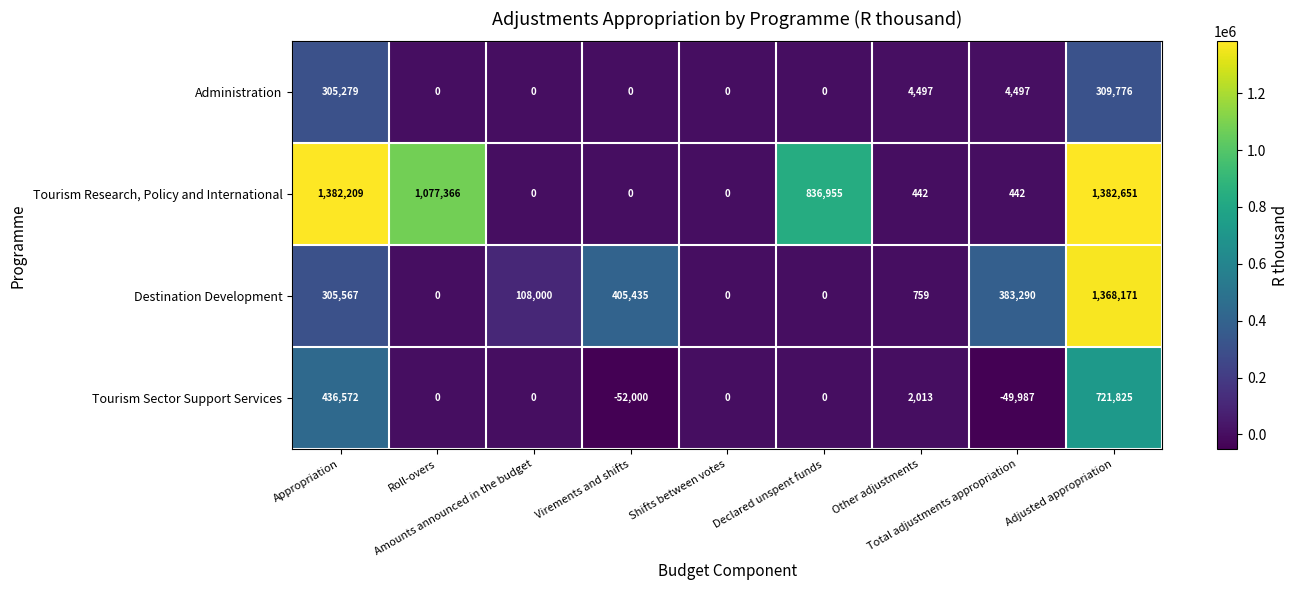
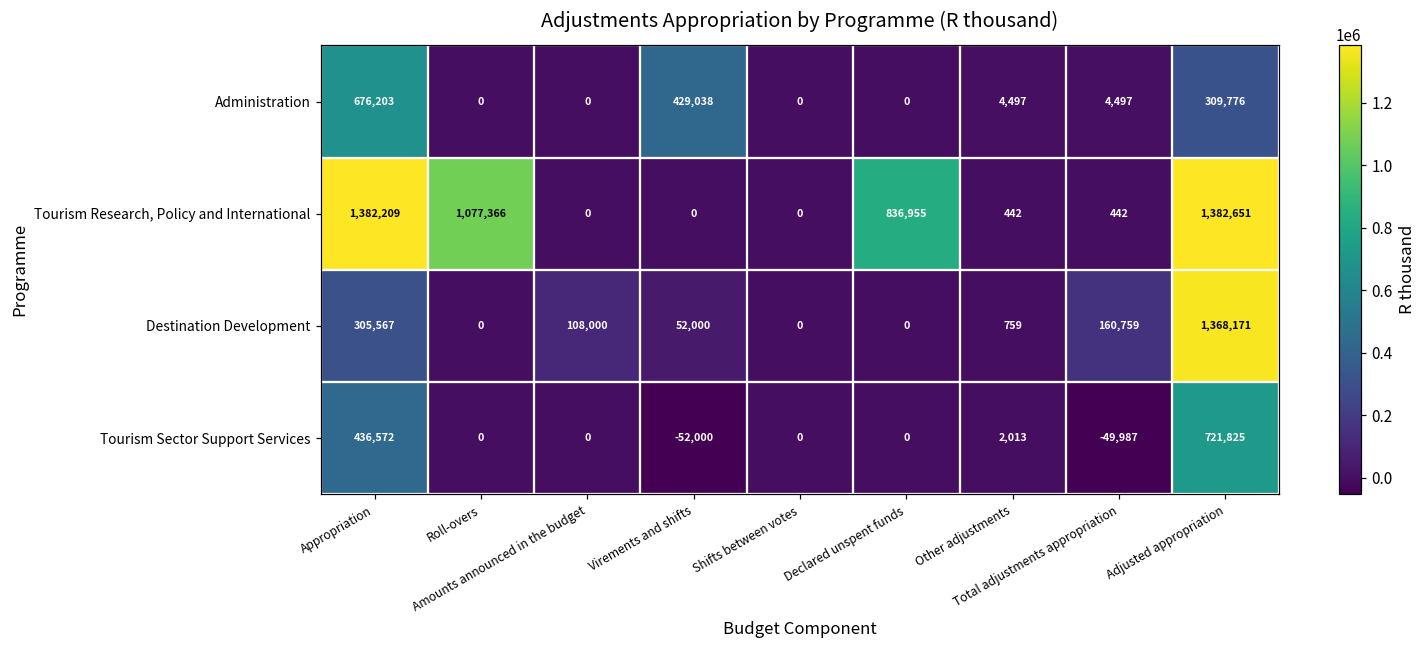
  {
    "Administration": {
-     "Appropriation": "305,279",
+     "Appropriation": "676,203",
      "Roll-overs": "0",
      "Amounts announced in the budget": "0",
-     "Virements and shifts": "0",
+     "Virements and shifts": "429,038",
      "Shifts between votes": "0",
      "Declared unspent funds": "0",
      "Other adjustments": "4,497",
      "Total adjustments appropriation": "4,497",
      "Adjusted appropriation": "309,776"
    },
    "Tourism Research, Policy and International": {
      "Appropriation": "1,382,209",
      "Roll-overs": "1,077,366",
      "Amounts announced in the budget": "0",
      "Virements and shifts": "0",
      "Shifts between votes": "0",
      "Declared unspent funds": "836,955",
      "Other adjustments": "442",
      "Total adjustments appropriation": "442",
      "Adjusted appropriation": "1,382,651"
    },
    "Destination Development": {
      "Appropriation": "305,567",
      "Roll-overs": "0",
      "Amounts announced in the budget": "108,000",
-     "Virements and shifts": "405,435",
+     "Virements and shifts": "52,000",
      "Shifts between votes": "0",
      "Declared unspent funds": "0",
      "Other adjustments": "759",
-     "Total adjustments appropriation": "383,290",
+     "Total adjustments appropriation": "160,759",
      "Adjusted appropriation": "1,368,171"
    },
    "Tourism Sector Support Services": {
      "Appropriation": "436,572",
      "Roll-overs": "0",
      "Amounts announced in the budget": "0",
      "Virements and shifts": "-52,000",
      "Shifts between votes": "0",
      "Declared unspent funds": "0",
      "Other adjustments": "2,013",
      "Total adjustments appropriation": "-49,987",
      "Adjusted appropriation": "721,825"
    }
  }
